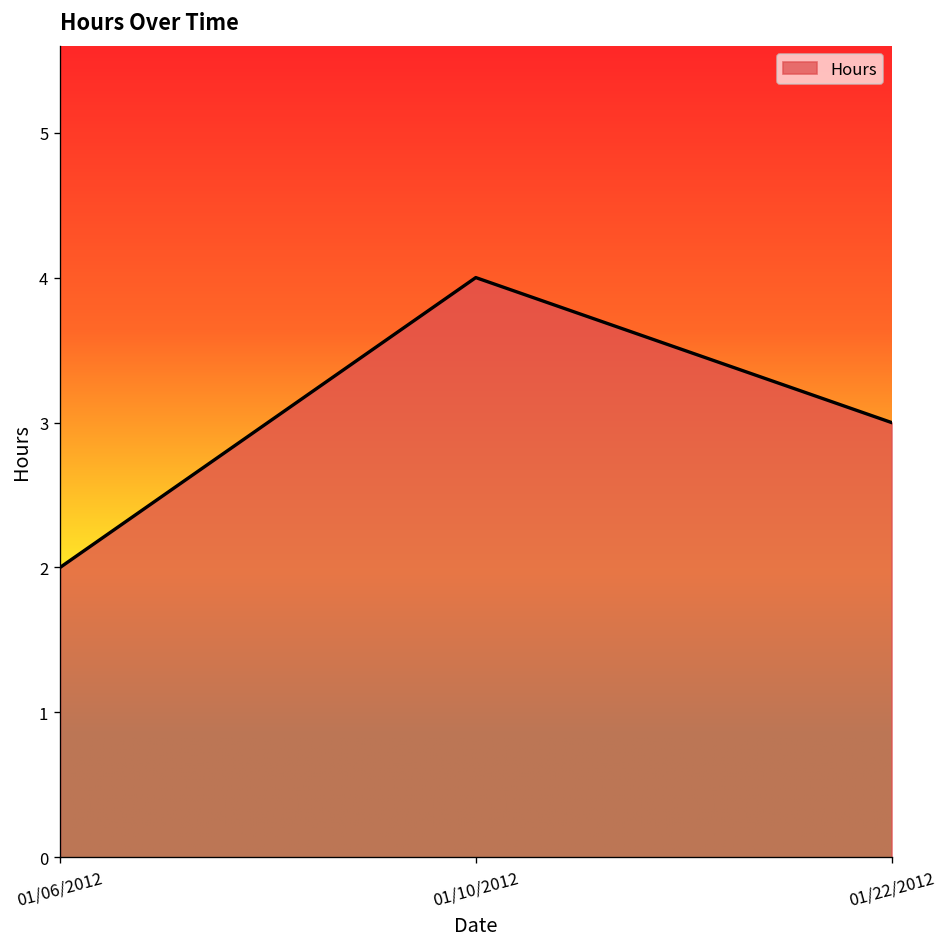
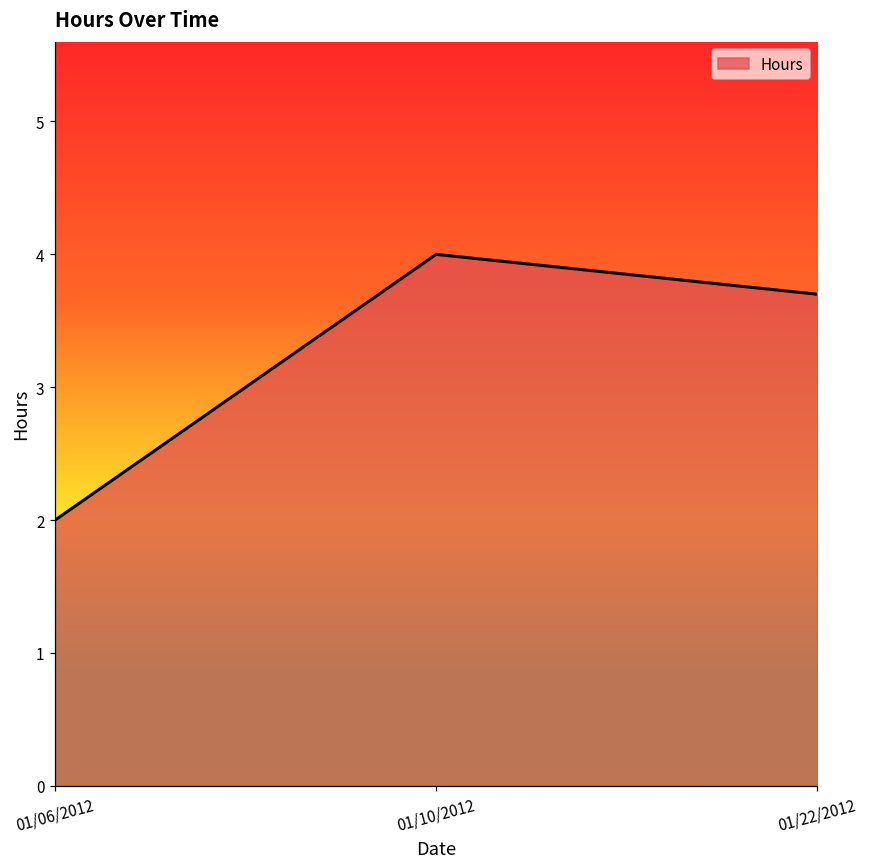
  {
    "01/06/2012": 2.0,
    "01/10/2012": 4.0,
-   "01/22/2012": 3.0
+   "01/22/2012": 3.7
  }
